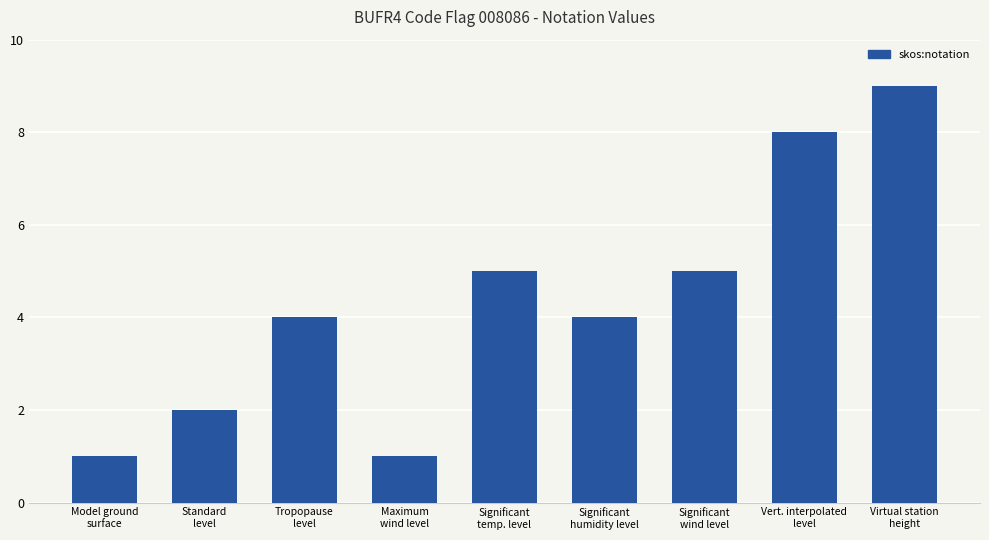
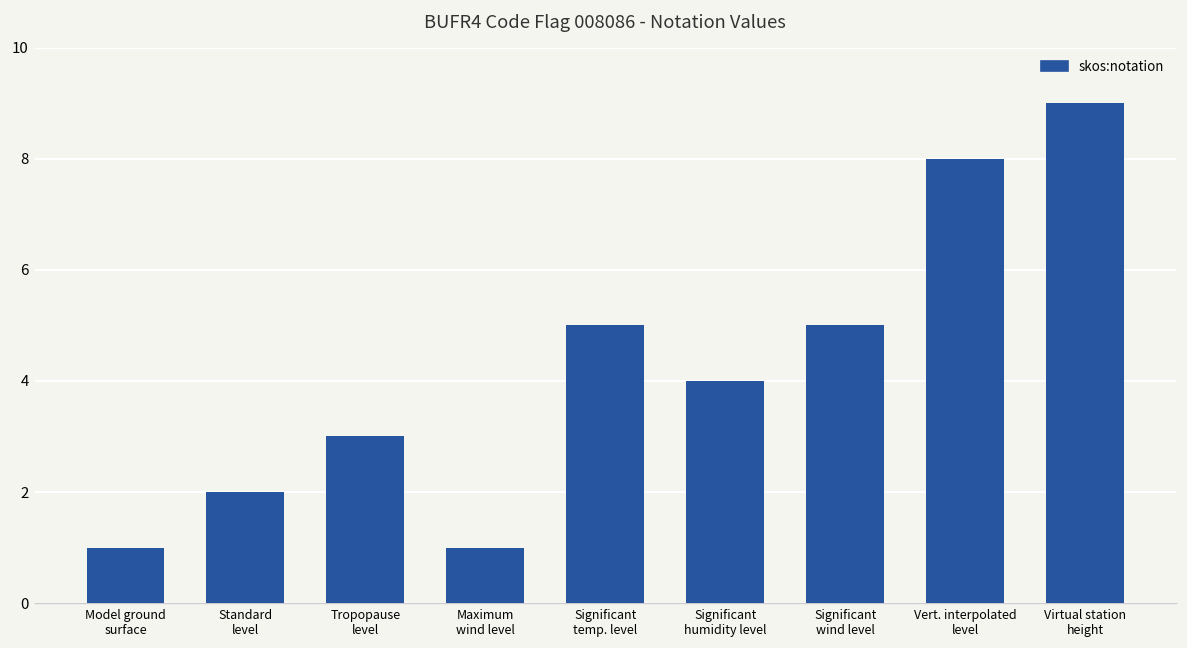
  {
    "Model ground surface": 1,
    "Standard level": 2,
-   "Tropopause level": 4,
+   "Tropopause level": 3,
    "Maximum wind level": 1,
    "Significant temp. level": 5,
    "Significant humidity level": 4,
    "Significant wind level": 5,
    "Vert. interpolated level": 8,
    "Virtual station height": 9
  }
